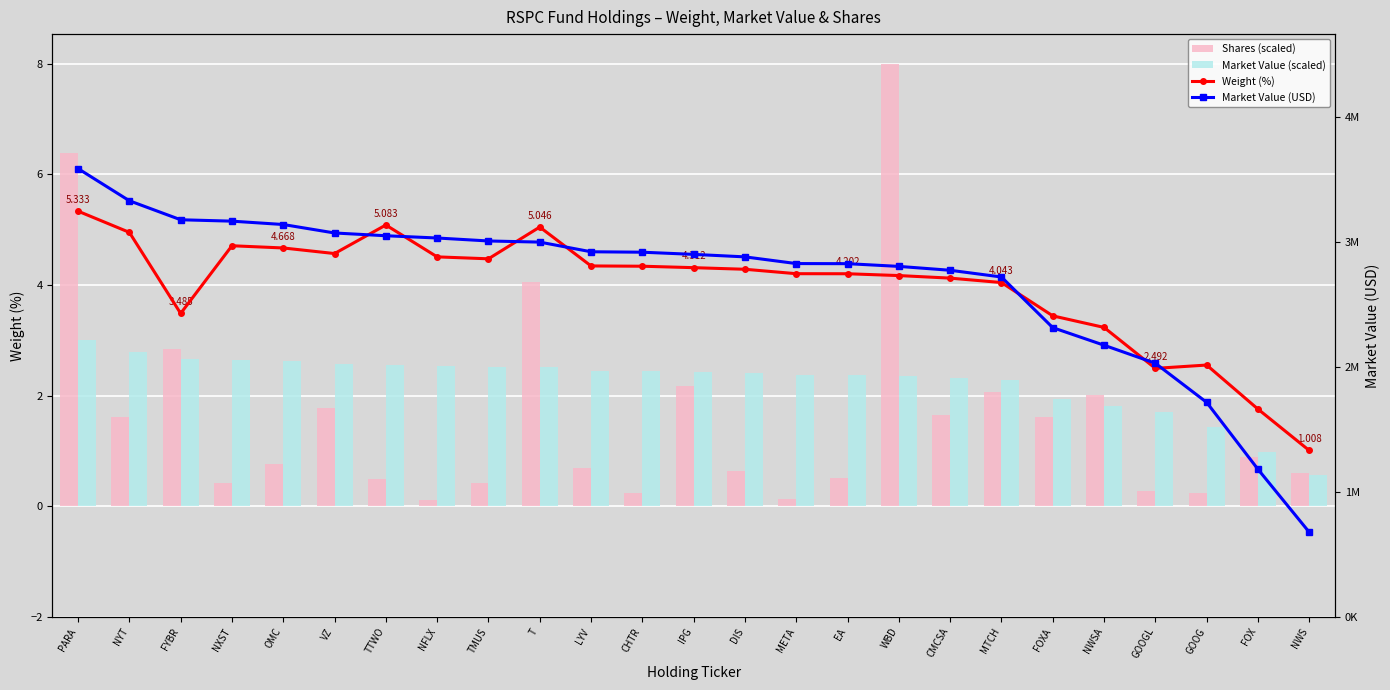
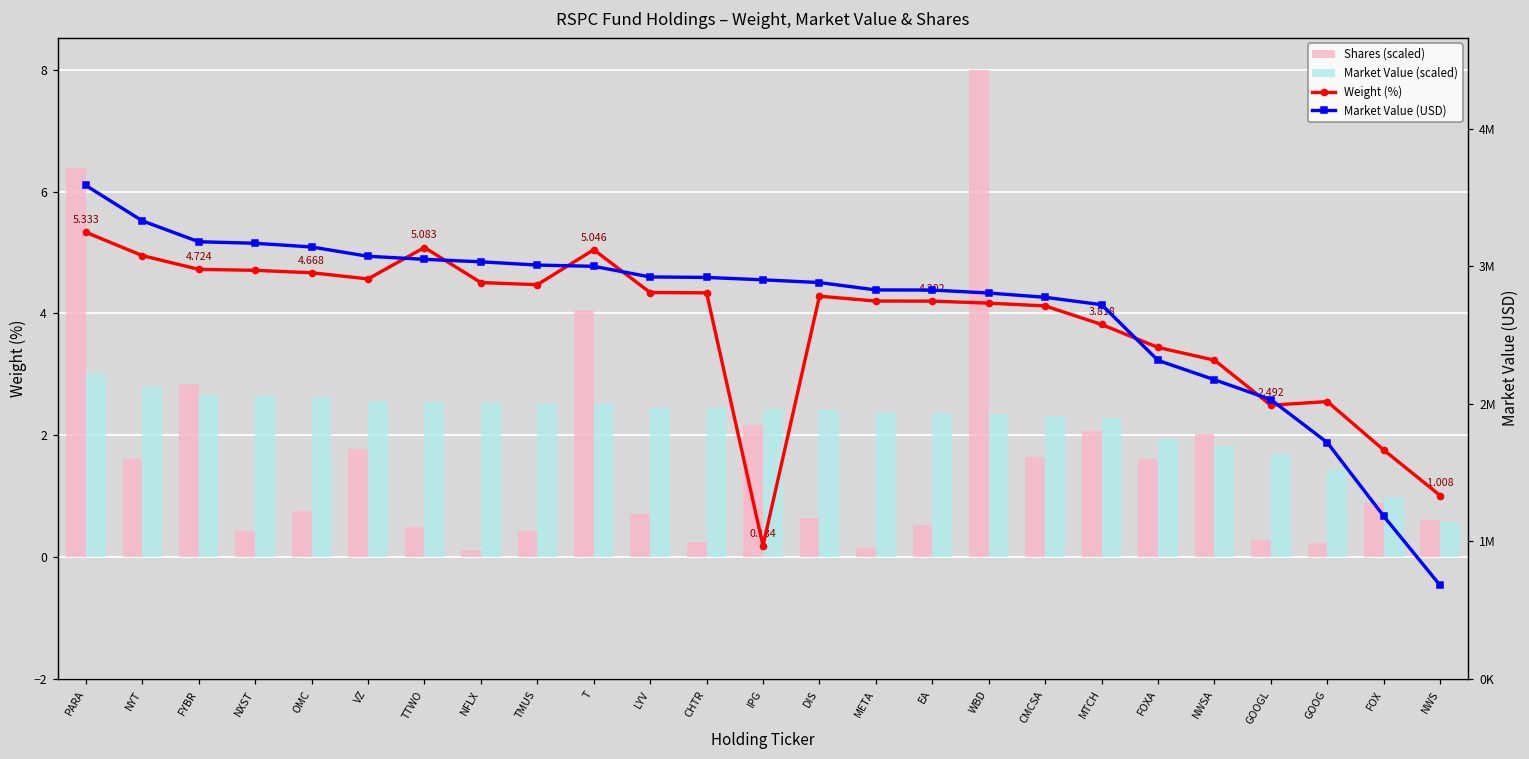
  {
    "Weight (%)": {
      "PARA": 5.333,
-     "FYBR": 3.485,
+     "FYBR": 4.724,
      "OMC": 4.668,
      "TTWO": 5.083,
      "T": 5.046,
-     "IPG": 4.312,
-     "MTCH": 4.043,
+     "IPG": 0.184,
+     "MTCH": 3.818,
      "NWS": 1.008
    }
  }
